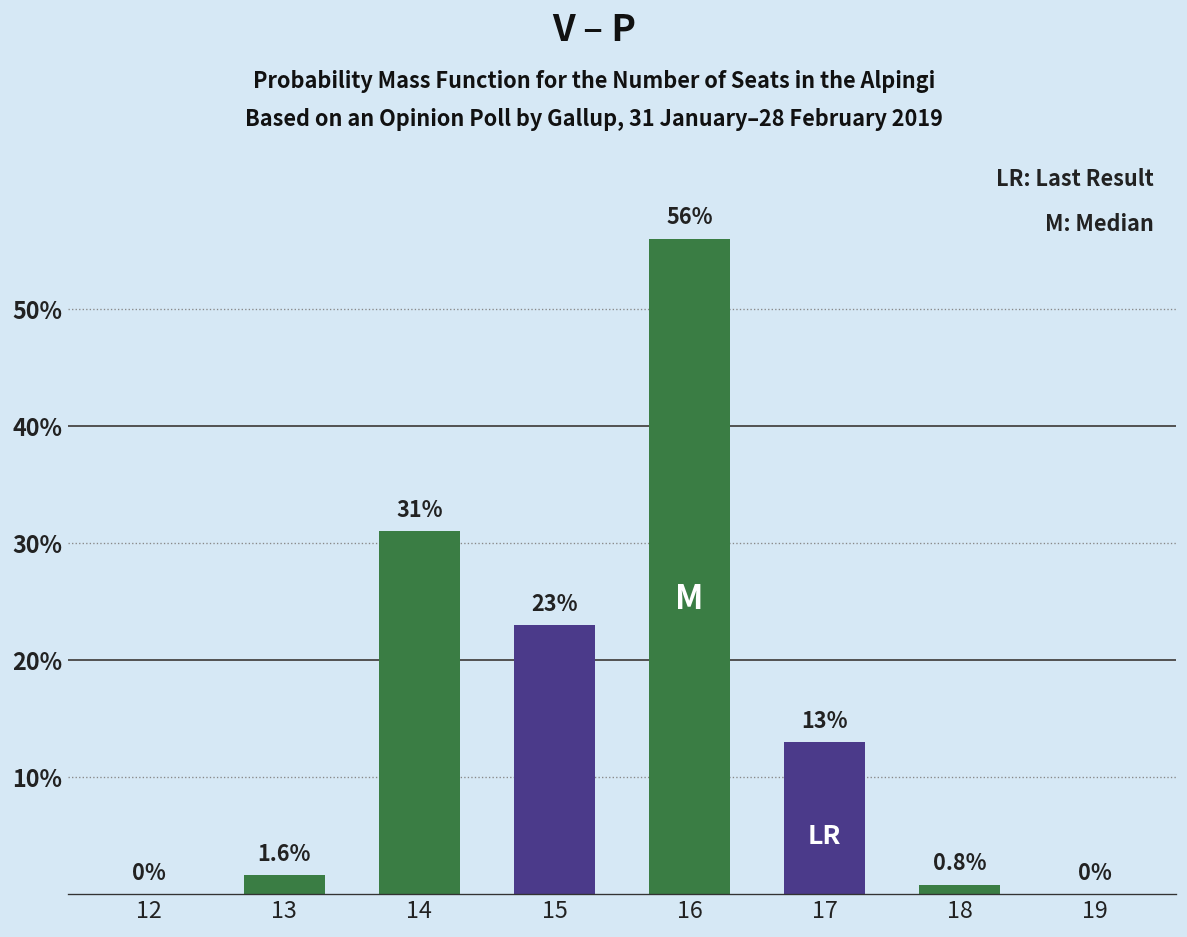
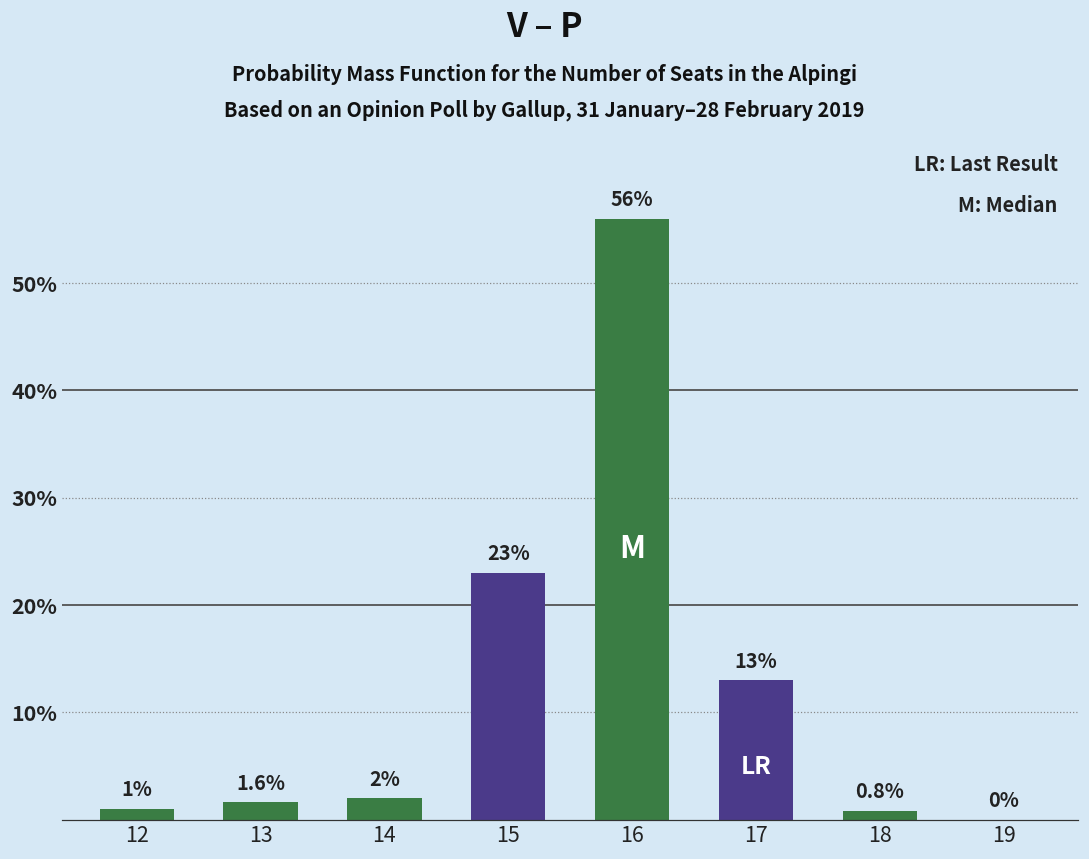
  {
-   "12": "0%",
+   "12": "1%",
    "13": "1.6%",
-   "14": "31%",
+   "14": "2%",
    "15": "23%",
    "16": "56%",
    "17": "13%",
    "18": "0.8%",
    "19": "0%"
  }
